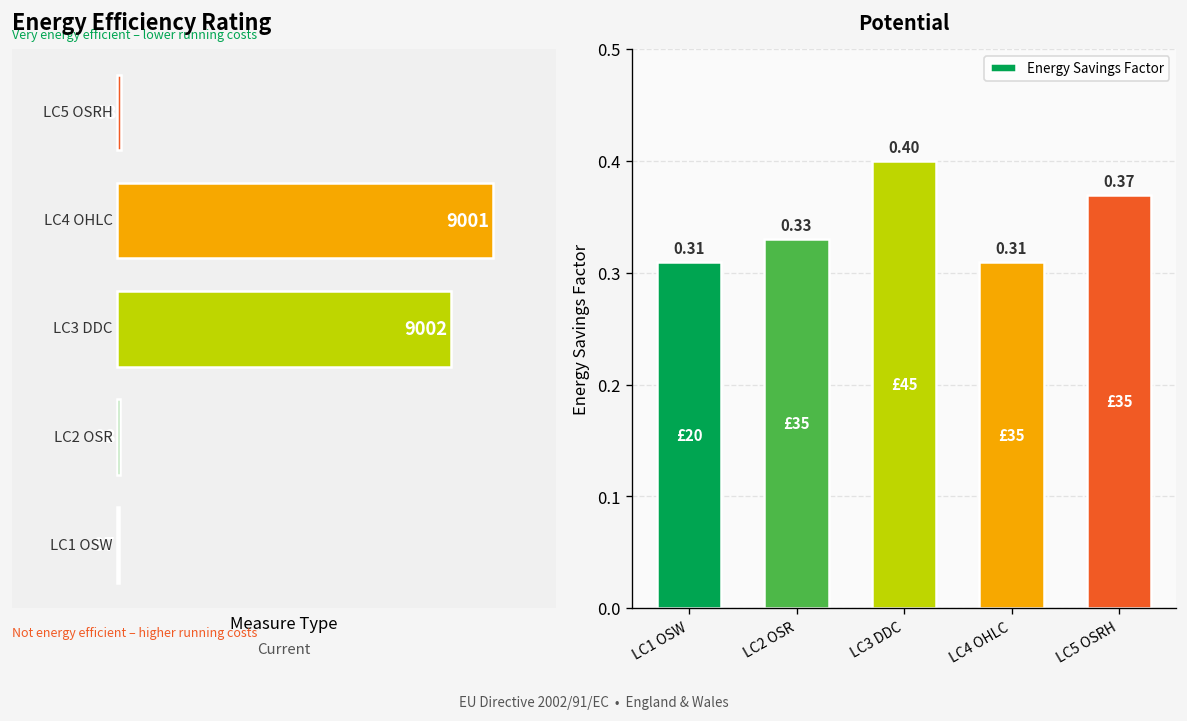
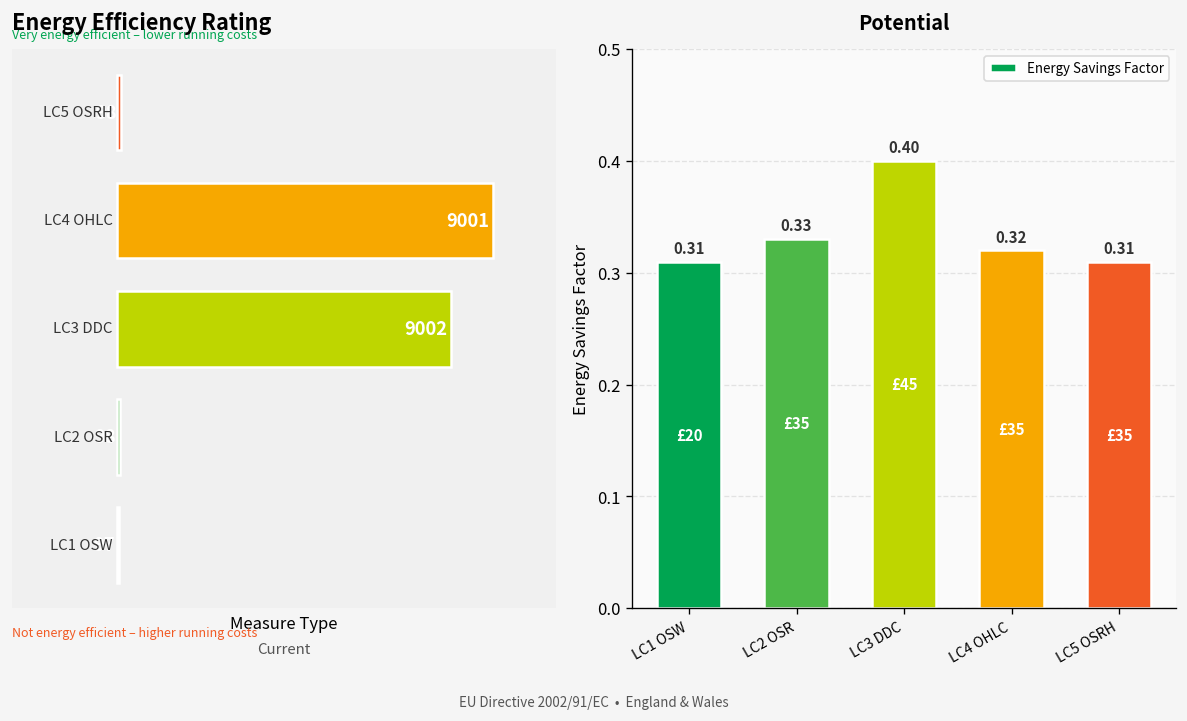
  {
    "Potential": {
      "LC1 OSW": 0.31,
      "LC2 OSR": 0.33,
      "LC3 DDC": 0.40,
-     "LC4 OHLC": 0.31,
-     "LC5 OSRH": 0.37
+     "LC4 OHLC": 0.32,
+     "LC5 OSRH": 0.31
    }
  }
